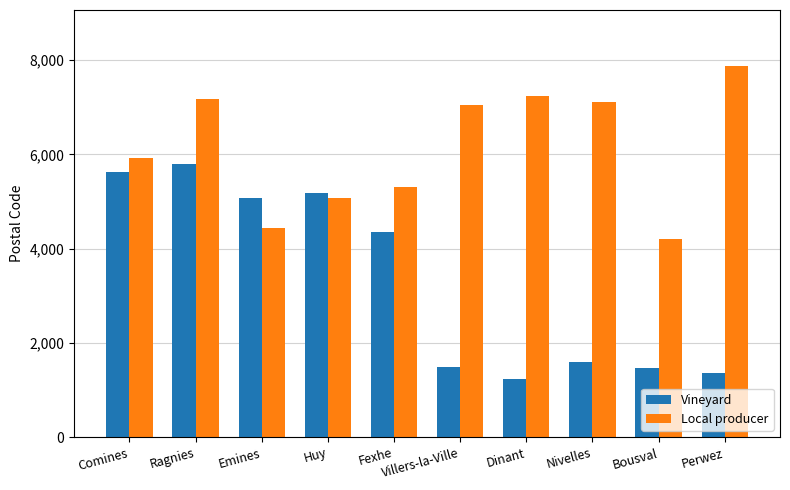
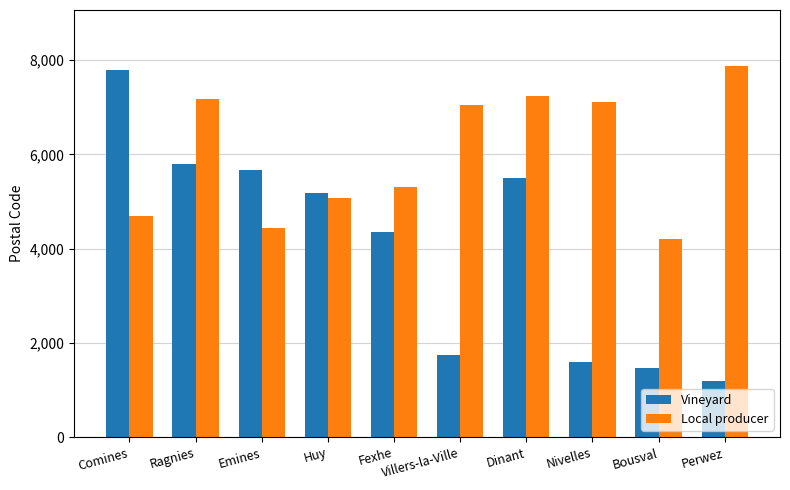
  {
    "Vineyard": {
-     "Comines": "5,600",
+     "Comines": "7,800",
      "Ragnies": "5,800",
-     "Emines": "5,100",
+     "Emines": "5,700",
      "Huy": "5,200",
      "Fexhe": "4,300",
-     "Villers-la-Ville": "1,500",
-     "Dinant": "1,200",
+     "Villers-la-Ville": "1,800",
+     "Dinant": "5,500",
      "Nivelles": "1,600",
      "Bousval": "1,500",
-     "Perwez": "1,400"
+     "Perwez": "1,200"
    },
    "Local producer": {
-     "Comines": "5,900",
+     "Comines": "4,700",
      "Ragnies": "7,200",
      "Emines": "4,400",
      "Huy": "5,100",
      "Fexhe": "5,300",
      "Villers-la-Ville": "7,000",
      "Dinant": "7,200",
      "Nivelles": "7,100",
      "Bousval": "4,200",
      "Perwez": "7,900"
    }
  }
